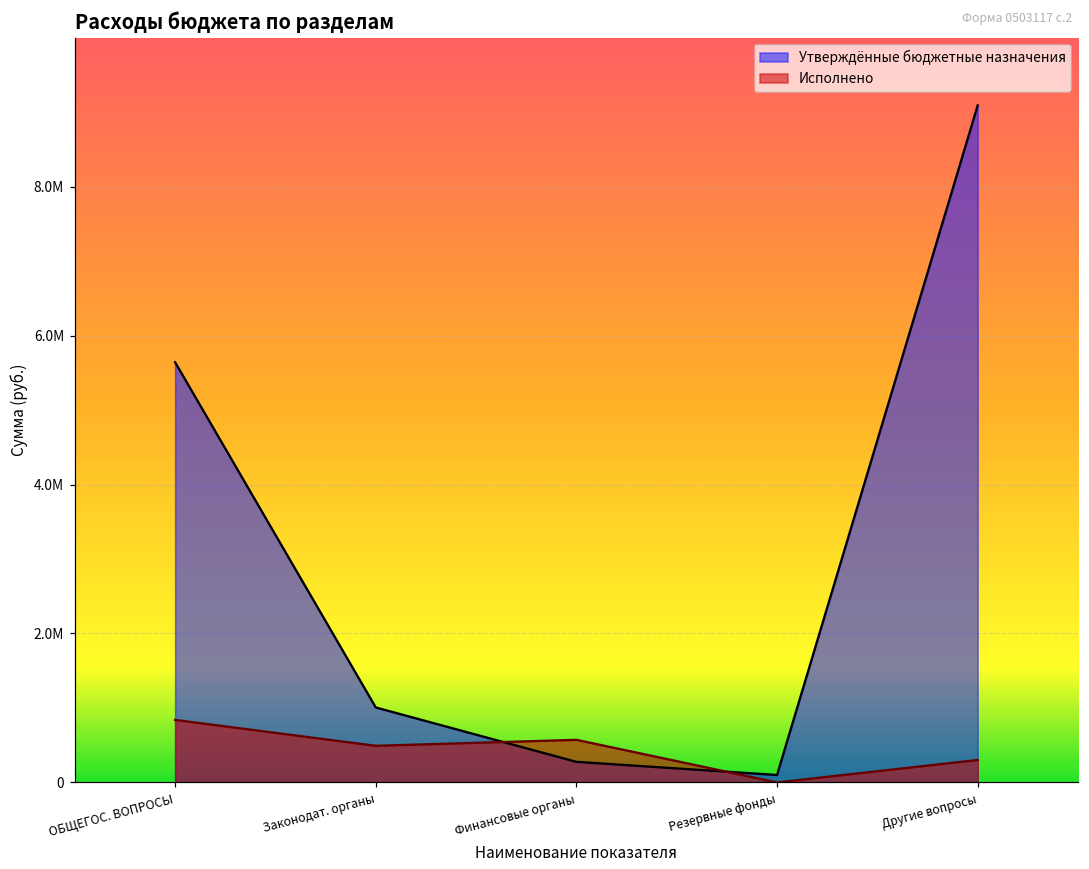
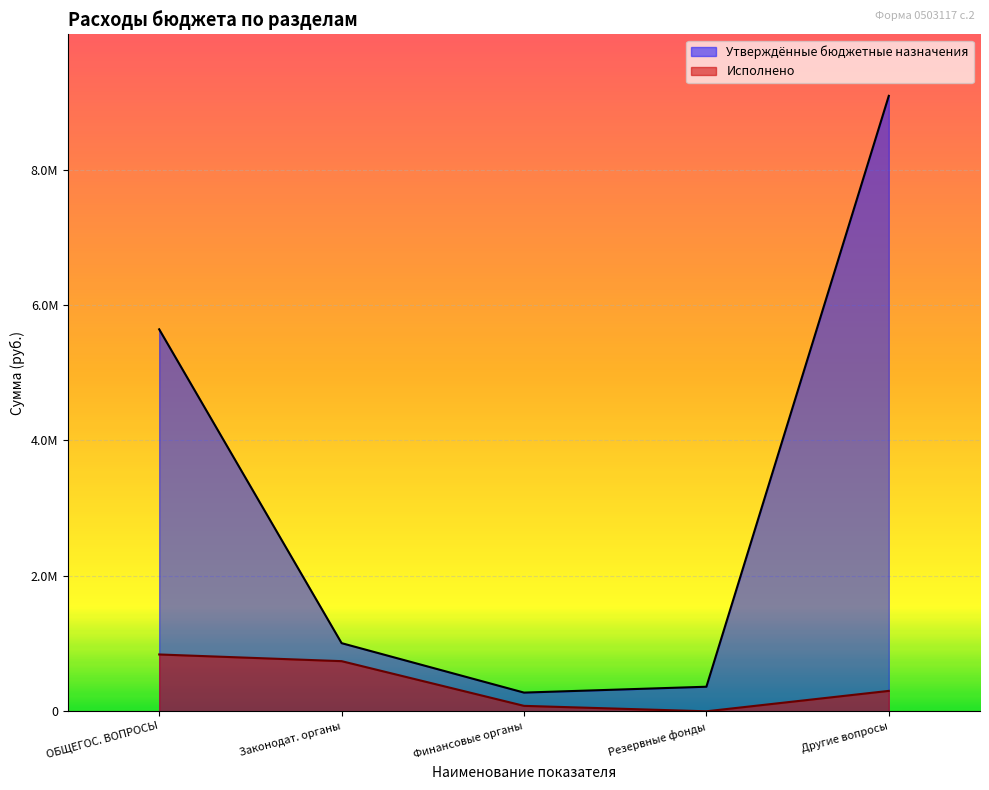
  {
    "Утверждённые бюджетные назначения": {
      "ОБЩЕГОС. ВОПРОСЫ": "5.6М",
      "Законодат. органы": "1.0М",
      "Финансовые органы": "0.3М",
-     "Резервные фонды": "0.1М",
+     "Резервные фонды": "0.4М",
      "Другие вопросы": "9.1М"
    },
    "Исполнено": {
      "ОБЩЕГОС. ВОПРОСЫ": "0.8М",
-     "Законодат. органы": "0.5М",
-     "Финансовые органы": "0.6М",
+     "Законодат. органы": "0.7М",
+     "Финансовые органы": "0.1М",
      "Резервные фонды": "0.0М",
      "Другие вопросы": "0.3М"
    }
  }
